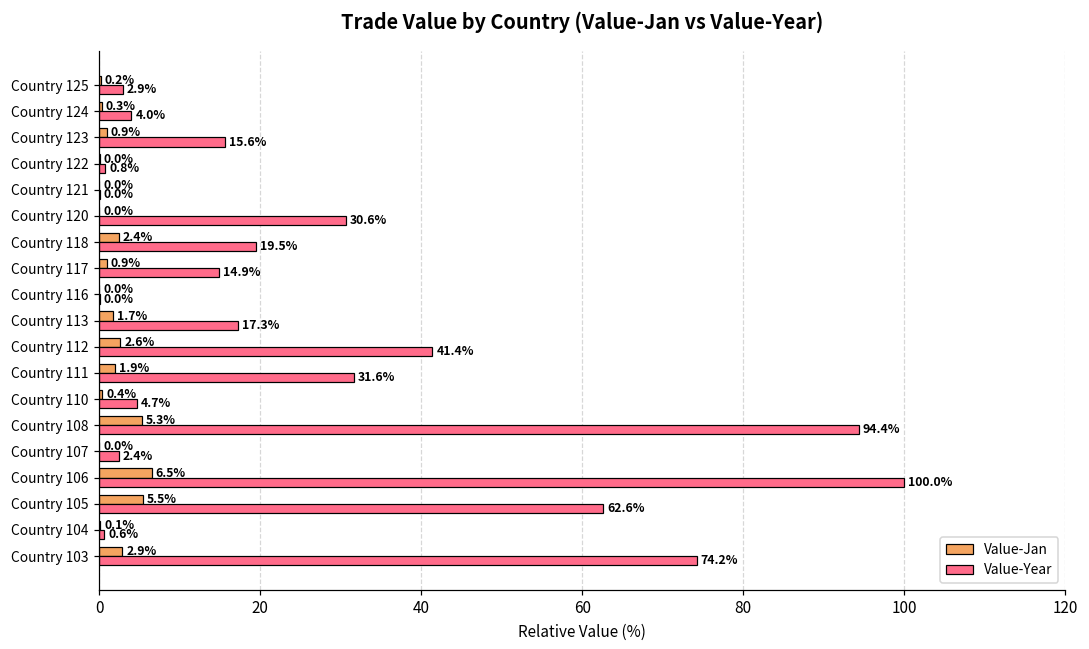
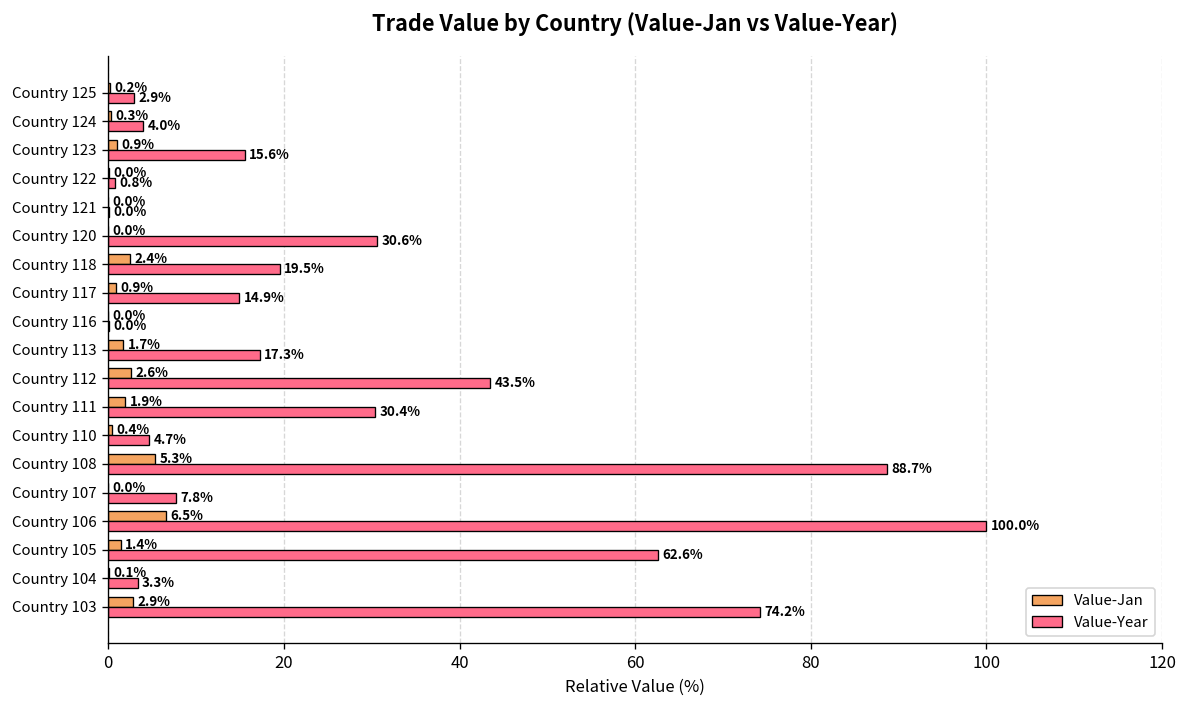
  {
    "Value-Jan": {
      "Country 125": "0.2%",
      "Country 124": "0.3%",
      "Country 123": "0.9%",
      "Country 120": "0.0%",
      "Country 118": "2.4%",
      "Country 117": "0.9%",
      "Country 113": "1.7%",
      "Country 112": "2.6%",
      "Country 111": "1.9%",
      "Country 110": "0.4%",
      "Country 108": "5.3%",
      "Country 107": "0.0%",
      "Country 106": "6.5%",
-     "Country 105": "5.5%",
+     "Country 105": "1.4%",
      "Country 103": "2.9%"
    },
    "Value-Year": {
      "Country 125": "2.9%",
      "Country 124": "4.0%",
      "Country 123": "15.6%",
      "Country 120": "30.6%",
      "Country 118": "19.5%",
      "Country 117": "14.9%",
      "Country 113": "17.3%",
-     "Country 112": "41.4%",
-     "Country 111": "31.6%",
+     "Country 112": "43.5%",
+     "Country 111": "30.4%",
      "Country 110": "4.7%",
-     "Country 108": "94.4%",
-     "Country 107": "2.4%",
+     "Country 108": "88.7%",
+     "Country 107": "7.8%",
      "Country 106": "100.0%",
      "Country 105": "62.6%",
-     "Country 104": "0.6%",
+     "Country 104": "3.3%",
      "Country 103": "74.2%"
    }
  }
